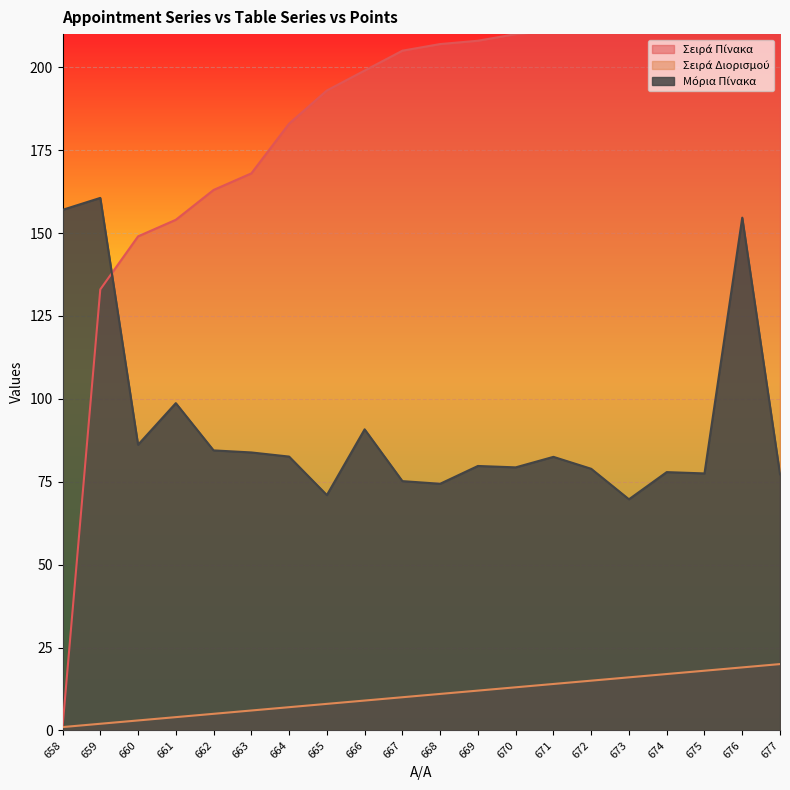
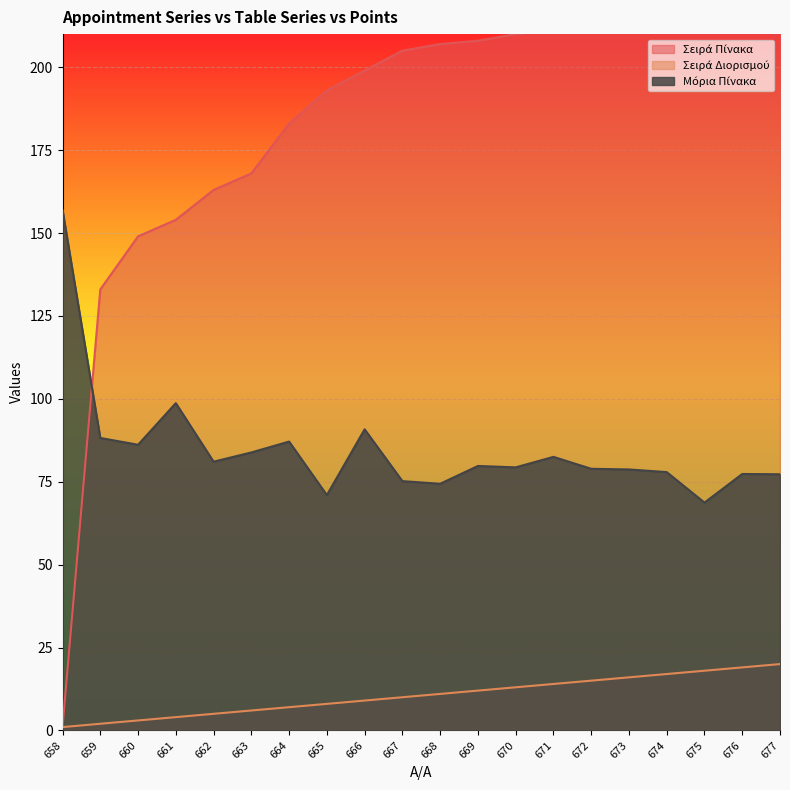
  {
    "Μόρια Πίνακα": {
      "658": 157,
-     "659": 161,
+     "659": 88,
      "660": 86,
      "661": 99,
-     "662": 84,
+     "662": 81,
      "663": 84,
-     "664": 83,
+     "664": 87,
      "665": 71,
      "666": 91,
      "667": 75,
      "668": 74,
      "669": 80,
      "670": 79,
      "671": 83,
      "672": 79,
-     "673": 70,
+     "673": 79,
      "674": 78,
-     "675": 78,
-     "676": 155,
+     "675": 69,
+     "676": 77,
      "677": 77
    }
  }
